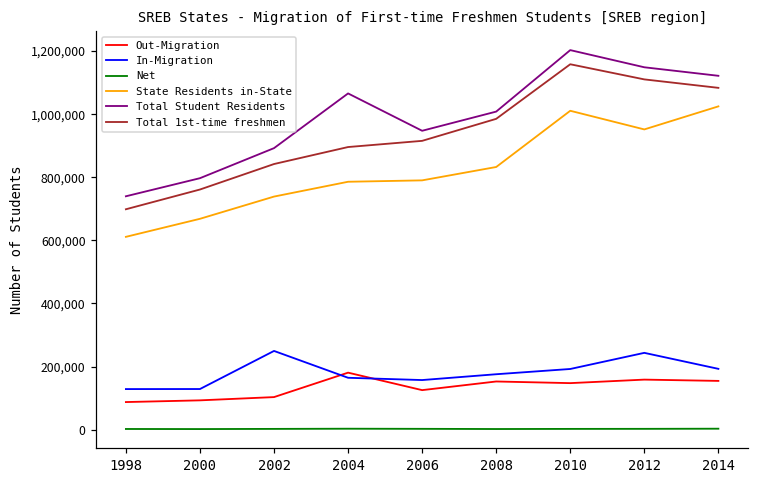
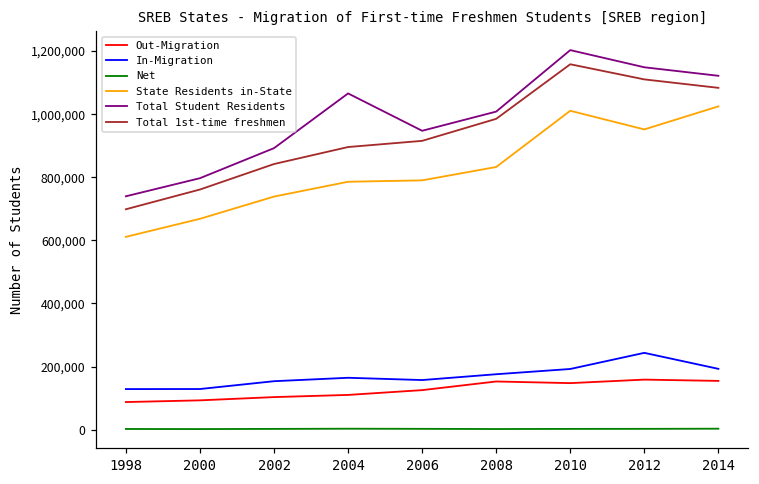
  {
    "Out-Migration": {
      "1998": "90,000",
      "2000": "90,000",
      "2002": "100,000",
-     "2004": "180,000",
+     "2004": "110,000",
      "2006": "130,000",
      "2008": "150,000",
      "2010": "150,000",
      "2012": "160,000",
      "2014": "150,000"
    },
    "In-Migration": {
      "1998": "130,000",
      "2000": "130,000",
-     "2002": "250,000",
+     "2002": "150,000",
      "2004": "160,000",
      "2006": "160,000",
      "2008": "180,000",
      "2010": "190,000",
      "2012": "240,000",
      "2014": "190,000"
    },
    "Net": {
      "1998": "0",
      "2000": "0",
      "2002": "0",
      "2004": "0",
      "2006": "0",
      "2008": "0",
      "2010": "0",
      "2012": "0",
      "2014": "0"
    },
    "State Residents in-State": {
      "1998": "610,000",
      "2000": "670,000",
      "2002": "740,000",
      "2004": "790,000",
      "2006": "790,000",
      "2008": "830,000",
      "2010": "1,010,000",
      "2012": "950,000",
      "2014": "1,020,000"
    },
    "Total Student Residents": {
      "1998": "740,000",
      "2000": "800,000",
      "2002": "890,000",
      "2004": "1,070,000",
      "2006": "950,000",
      "2008": "1,010,000",
      "2010": "1,200,000",
      "2012": "1,150,000",
      "2014": "1,120,000"
    },
    "Total 1st-time freshmen": {
      "1998": "700,000",
      "2000": "760,000",
      "2002": "840,000",
      "2004": "900,000",
      "2006": "920,000",
      "2008": "990,000",
      "2010": "1,160,000",
      "2012": "1,110,000",
      "2014": "1,080,000"
    }
  }
